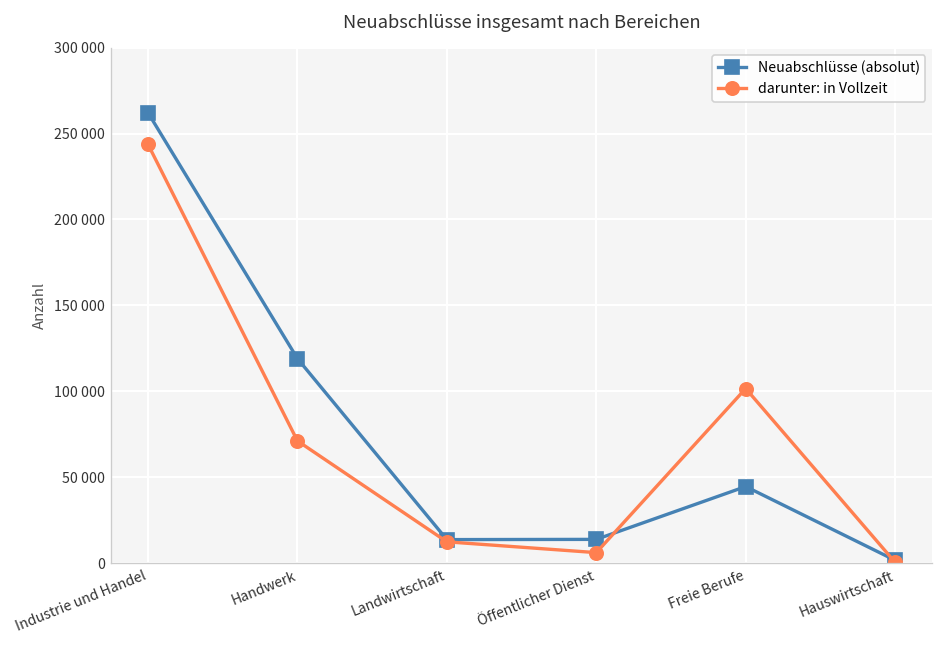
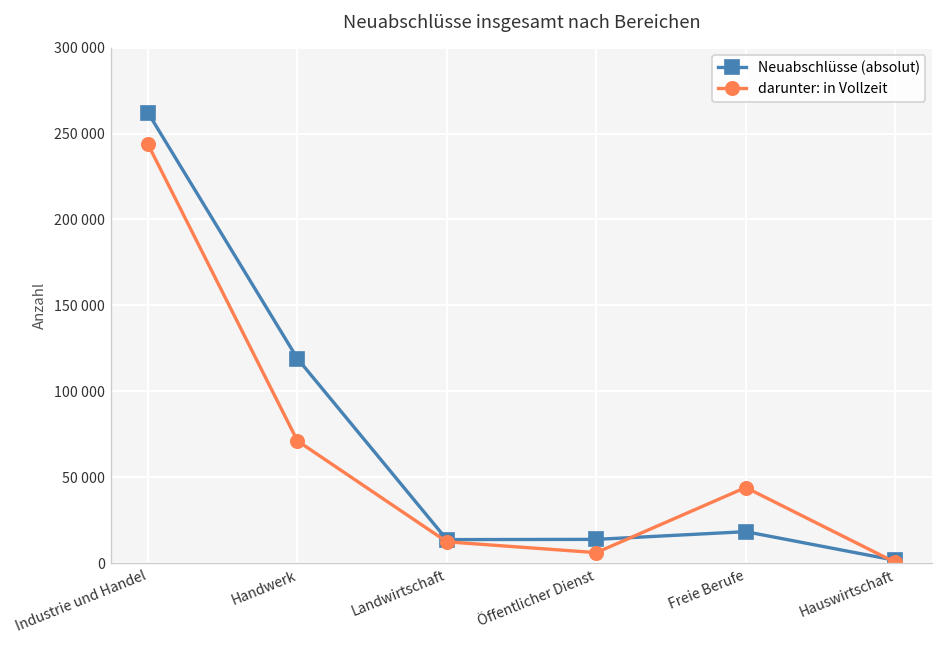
  {
    "Neuabschlüsse (absolut)": {
      "Industrie und Handel": 262000,
      "Handwerk": 119000,
      "Öffentlicher Dienst": 14000,
-     "Freie Berufe": 45000
+     "Freie Berufe": 18000
    },
    "darunter: in Vollzeit": {
      "Industrie und Handel": 244000,
      "Handwerk": 71000,
      "Öffentlicher Dienst": 6000,
-     "Freie Berufe": 102000
+     "Freie Berufe": 44000
    }
  }
